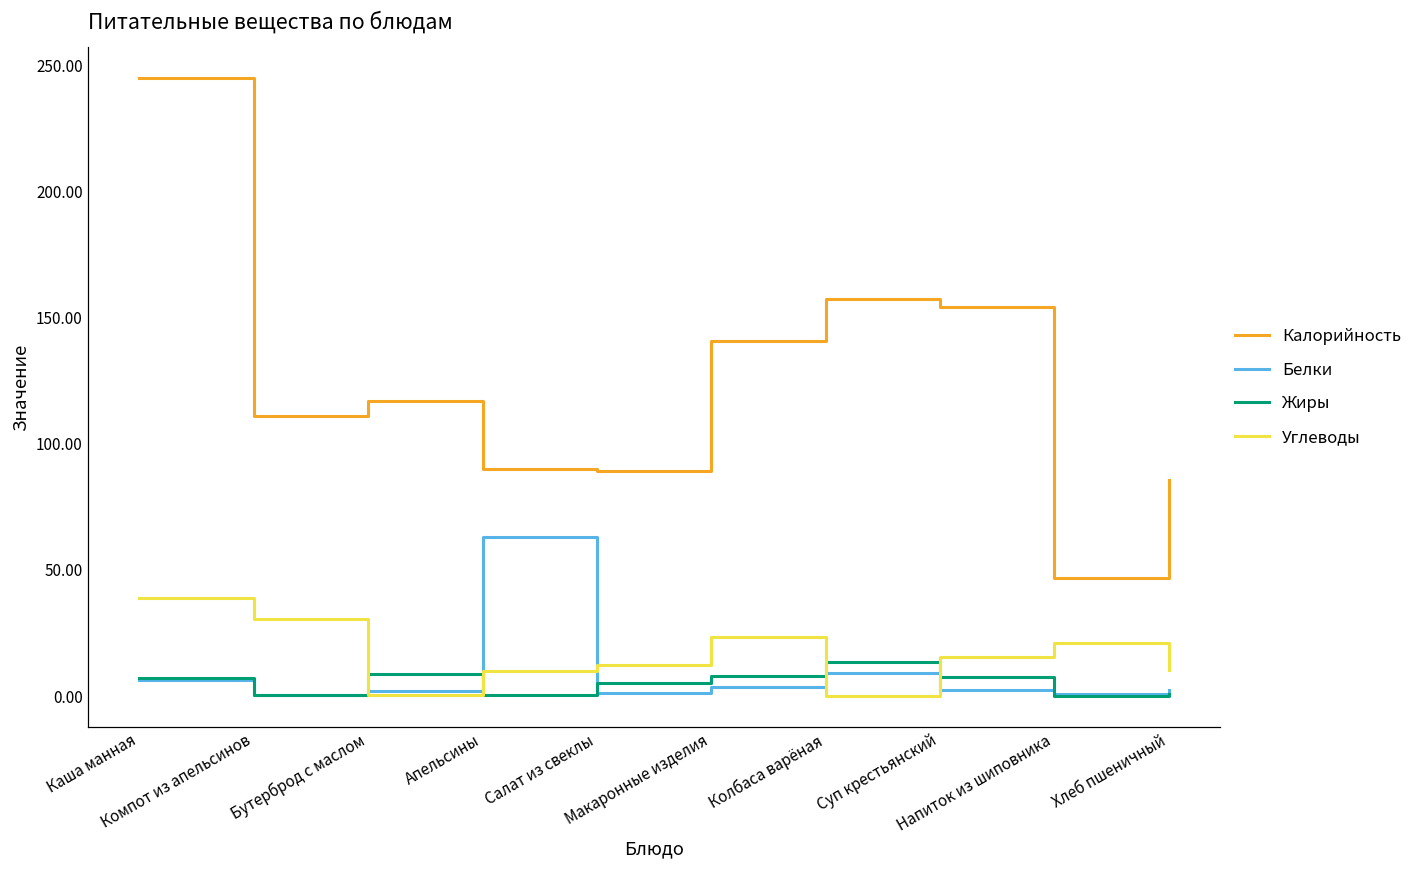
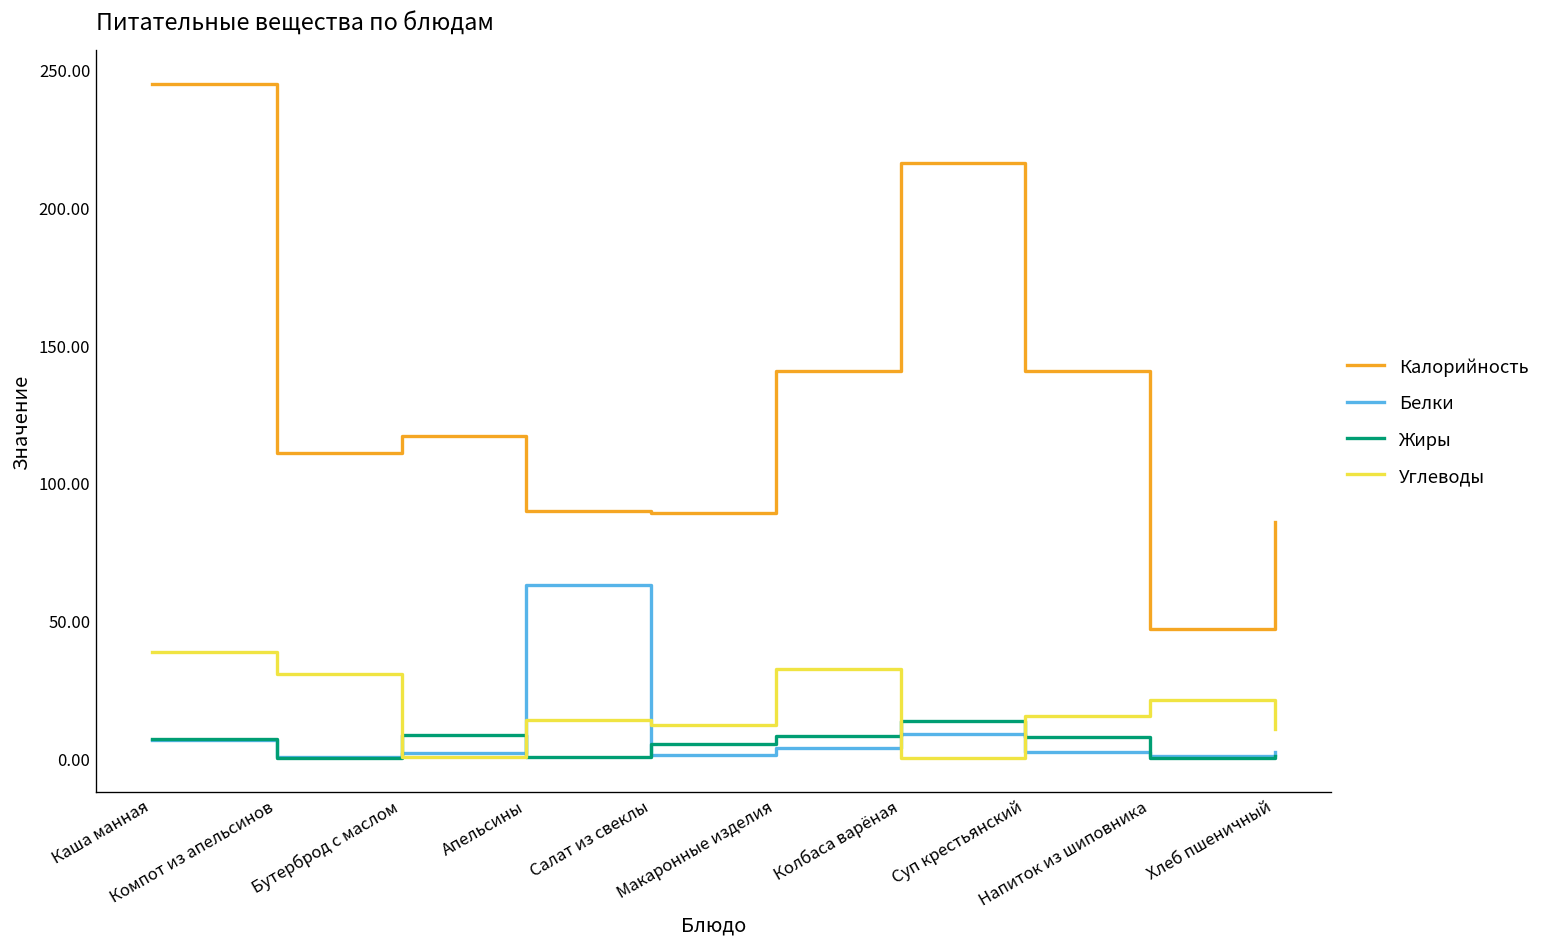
  {
    "Калорийность": {
      "Каша манная": 245,
      "Компот из апельсинов": 111,
      "Бутерброд с маслом": 117,
      "Апельсины": 90,
      "Салат из свеклы": 89,
      "Макаронные изделия": 141,
-     "Колбаса варёная": 158,
-     "Суп крестьянский": 154,
+     "Колбаса варёная": 216,
+     "Суп крестьянский": 141,
      "Напиток из шиповника": 47,
      "Хлеб пшеничный": 86
    },
    "Белки": {
      "Бутерброд с маслом": 2,
      "Апельсины": 63,
      "Салат из свеклы": 1,
      "Макаронные изделия": 4,
      "Колбаса варёная": 9,
      "Суп крестьянский": 2,
      "Хлеб пшеничный": 2
    },
    "Жиры": {
      "Бутерброд с маслом": 9,
      "Апельсины": 0,
      "Салат из свеклы": 5,
      "Макаронные изделия": 8,
      "Колбаса варёная": 14,
      "Суп крестьянский": 8,
      "Хлеб пшеничный": 1
    },
    "Углеводы": {
      "Каша манная": 39,
      "Компот из апельсинов": 31,
      "Бутерброд с маслом": 0,
-     "Апельсины": 10,
+     "Апельсины": 14,
      "Салат из свеклы": 12,
-     "Макаронные изделия": 24,
+     "Макаронные изделия": 33,
      "Колбаса варёная": 0,
      "Суп крестьянский": 15,
      "Напиток из шиповника": 21,
      "Хлеб пшеничный": 11
    }
  }
